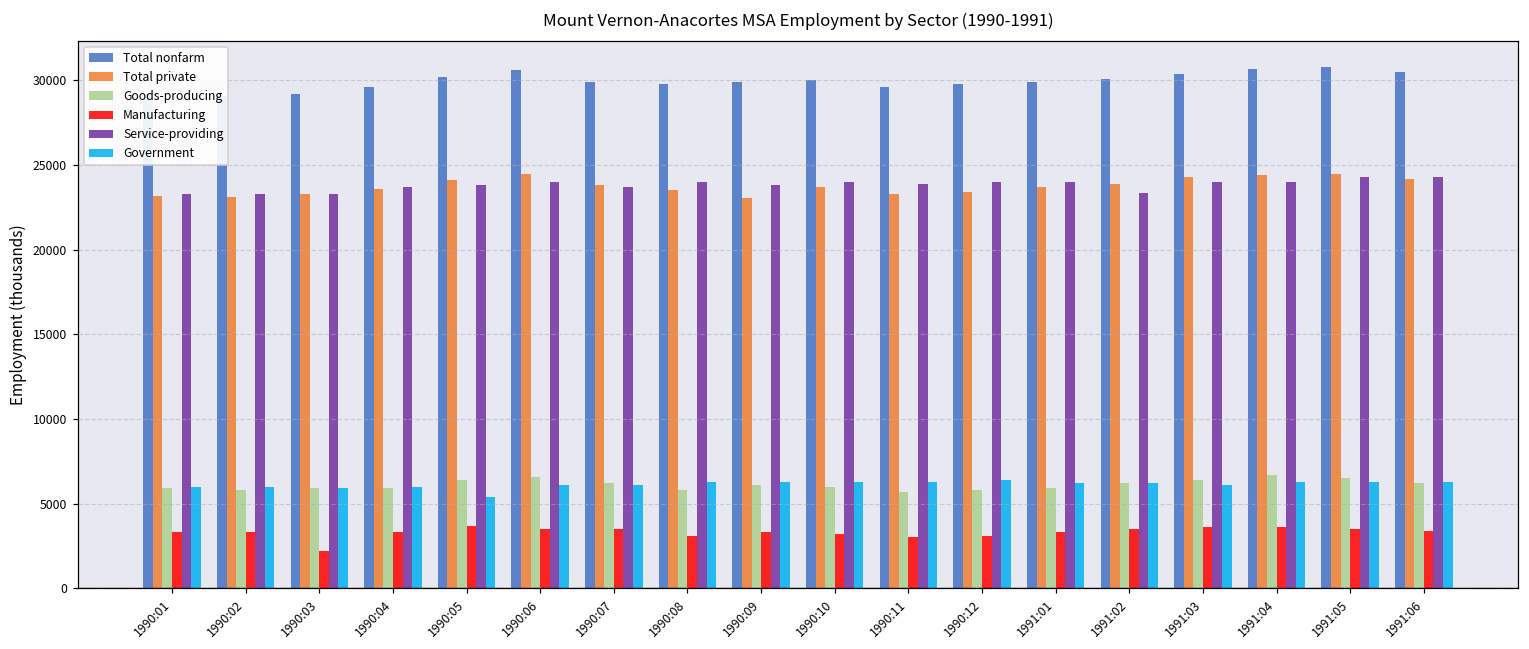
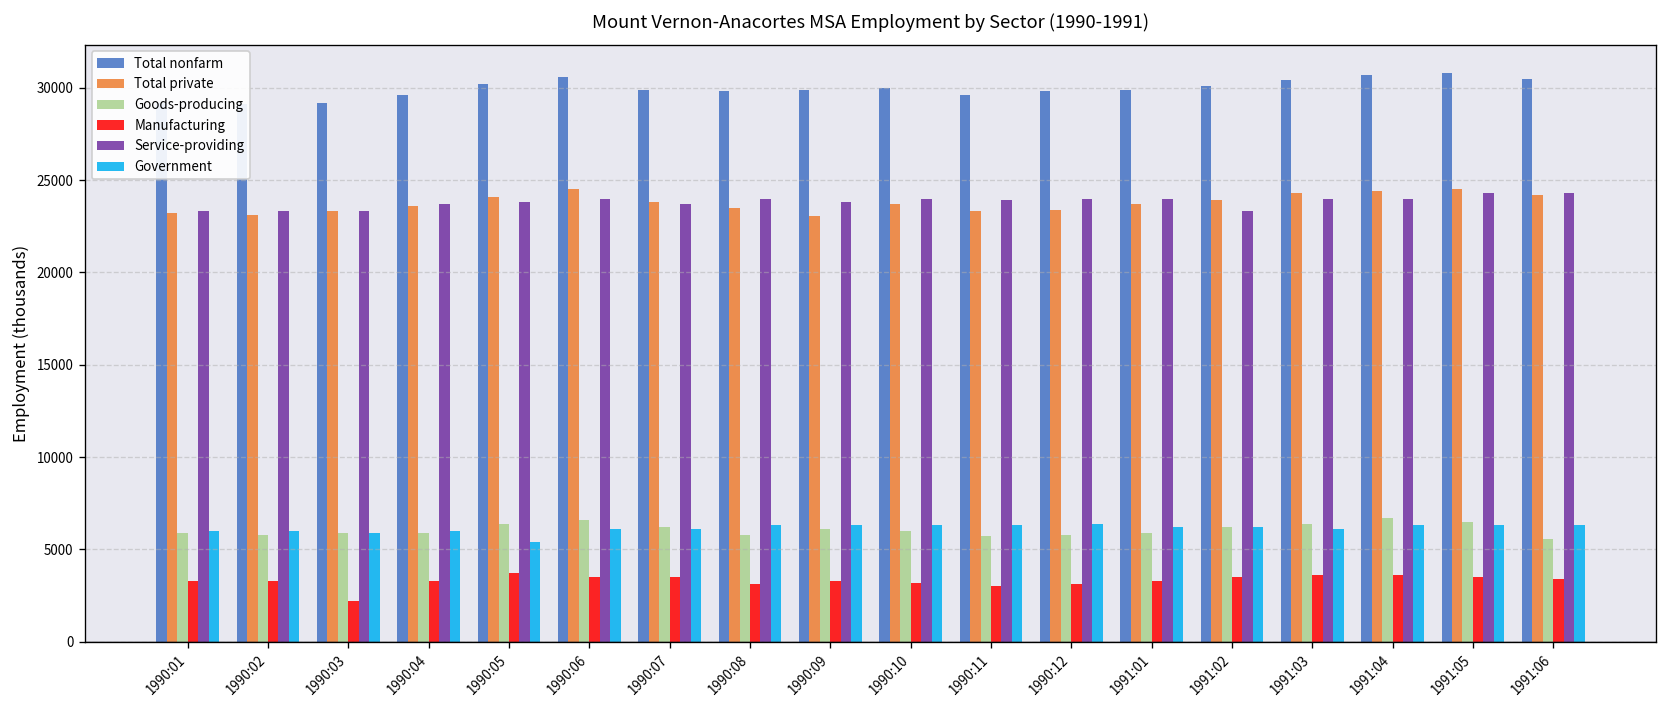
  {
    "Total nonfarm": {
      "1990:03": 29200,
      "1990:04": 29600,
      "1990:05": 30200,
      "1990:06": 30600,
      "1990:07": 29900,
      "1990:08": 29800,
      "1990:09": 29900,
      "1990:10": 30000,
      "1990:11": 29600,
      "1990:12": 29800,
      "1991:01": 29900,
      "1991:02": 30100,
      "1991:03": 30400,
      "1991:04": 30700,
      "1991:05": 30800,
      "1991:06": 30500
    },
    "Total private": {
      "1990:01": 23200,
      "1990:02": 23100,
      "1990:03": 23300,
      "1990:04": 23600,
      "1990:05": 24100,
      "1990:06": 24500,
      "1990:07": 23800,
      "1990:08": 23500,
      "1990:09": 23100,
      "1990:10": 23700,
      "1990:11": 23300,
      "1990:12": 23400,
      "1991:01": 23700,
      "1991:02": 23900,
      "1991:03": 24300,
      "1991:04": 24400,
      "1991:05": 24500,
      "1991:06": 24200
    },
    "Goods-producing": {
      "1990:01": 5900,
      "1990:02": 5800,
      "1990:03": 5900,
      "1990:04": 5900,
      "1990:05": 6400,
      "1990:06": 6600,
      "1990:07": 6200,
      "1990:08": 5800,
      "1990:09": 6100,
      "1990:10": 6000,
      "1990:11": 5700,
      "1990:12": 5800,
      "1991:01": 5900,
      "1991:02": 6200,
      "1991:03": 6400,
      "1991:04": 6700,
      "1991:05": 6500,
-     "1991:06": 6200
+     "1991:06": 5600
    },
    "Manufacturing": {
      "1990:01": 3300,
      "1990:02": 3300,
      "1990:03": 2200,
      "1990:04": 3300,
      "1990:05": 3700,
      "1990:06": 3500,
      "1990:07": 3500,
      "1990:08": 3100,
      "1990:09": 3300,
      "1990:10": 3200,
      "1990:11": 3000,
      "1990:12": 3100,
      "1991:01": 3300,
      "1991:02": 3500,
      "1991:03": 3600,
      "1991:04": 3600,
      "1991:05": 3500,
      "1991:06": 3400
    },
    "Service-providing": {
      "1990:01": 23300,
      "1990:02": 23300,
      "1990:03": 23300,
      "1990:04": 23700,
      "1990:05": 23800,
      "1990:06": 24000,
      "1990:07": 23700,
      "1990:08": 24000,
      "1990:09": 23800,
      "1990:10": 24000,
      "1990:11": 23900,
      "1990:12": 24000,
      "1991:01": 24000,
      "1991:02": 23300,
      "1991:03": 24000,
      "1991:04": 24000,
      "1991:05": 24300,
      "1991:06": 24300
    },
    "Government": {
      "1990:01": 6000,
      "1990:02": 6000,
      "1990:03": 5900,
      "1990:04": 6000,
      "1990:05": 5400,
      "1990:06": 6100,
      "1990:07": 6100,
      "1990:08": 6300,
      "1990:09": 6300,
      "1990:10": 6300,
      "1990:11": 6300,
      "1990:12": 6400,
      "1991:01": 6200,
      "1991:02": 6200,
      "1991:03": 6100,
      "1991:04": 6300,
      "1991:05": 6300,
      "1991:06": 6300
    }
  }
